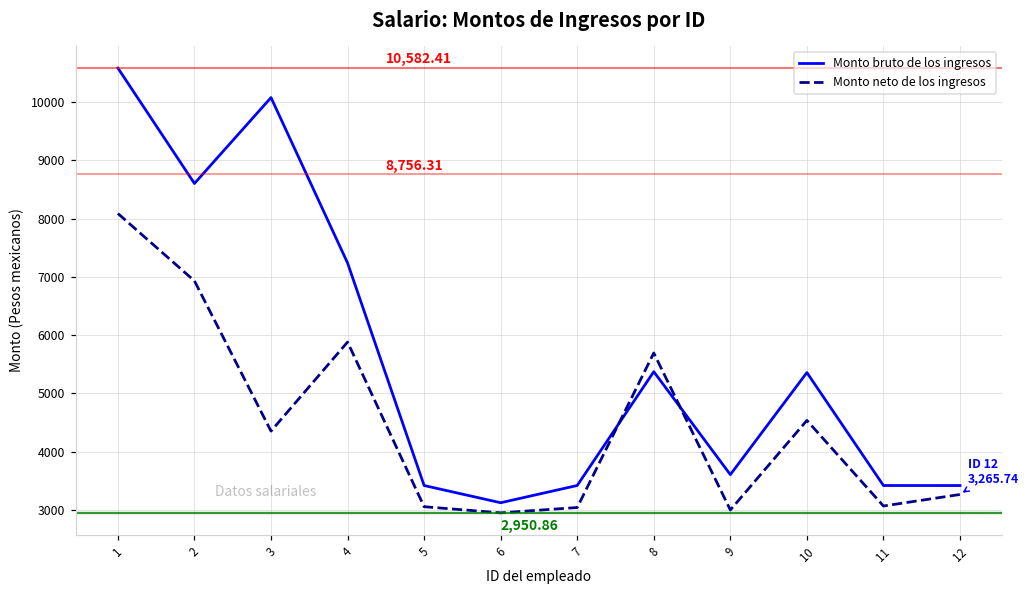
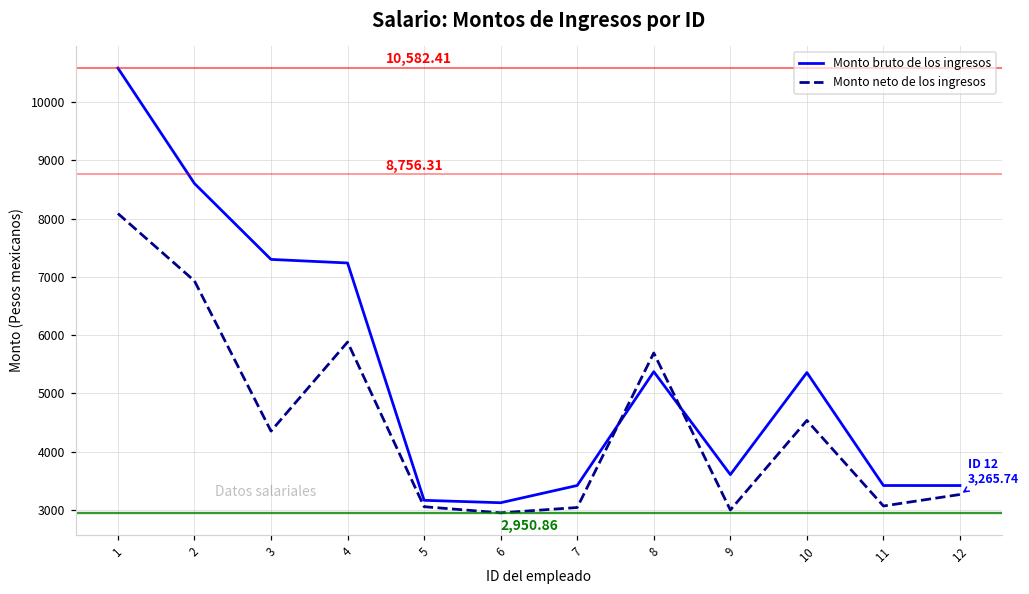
  {
    "Monto bruto de los ingresos": {
      "1": "10600",
      "2": "8600",
-     "3": "10100",
+     "3": "7300",
      "4": "7200",
-     "5": "3400",
+     "5": "3200",
      "6": "3100",
      "7": "3400",
      "8": "5400",
      "9": "3600",
      "10": "5400",
      "11": "3400"
    },
    "Monto neto de los ingresos": {
      "6": "2,950.86",
      "12": "3,265.74"
    }
  }
